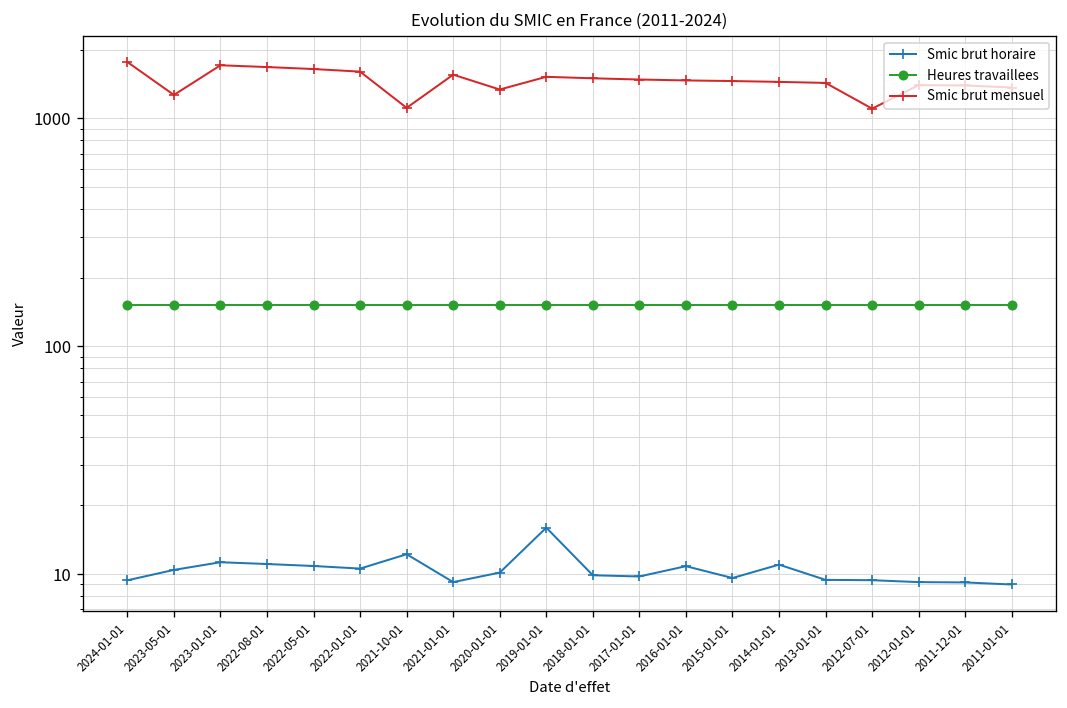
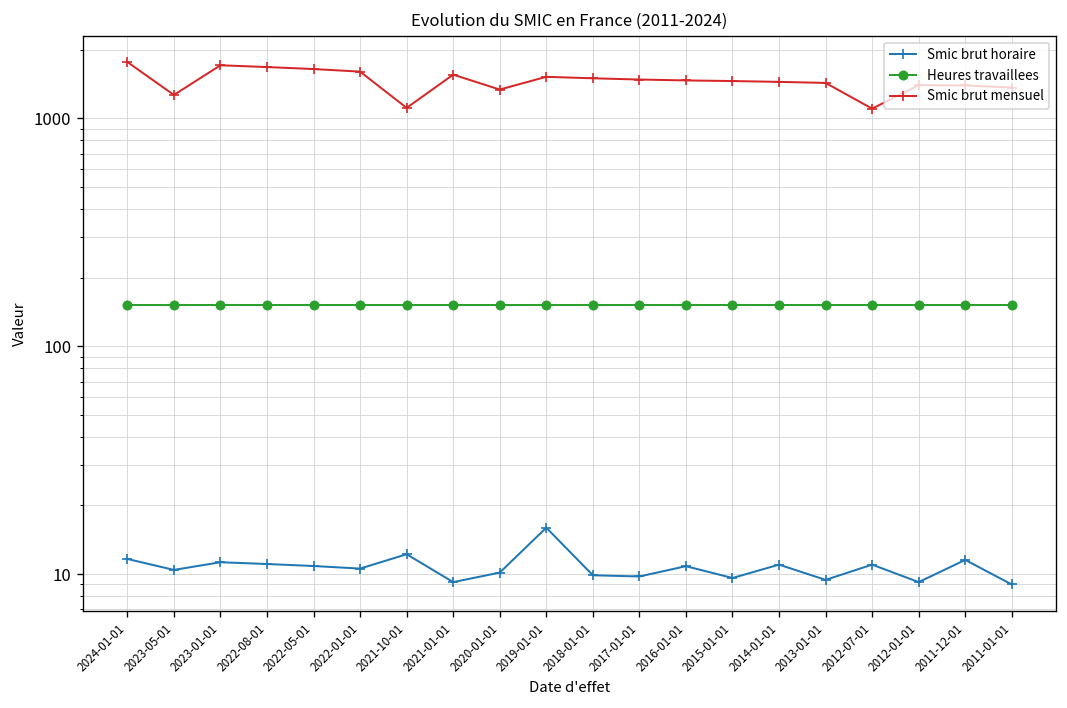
  {
    "Smic brut horaire": {
-     "2024-01-01": 9,
+     "2024-01-01": 12,
      "2023-05-01": 10,
      "2023-01-01": 11,
      "2022-08-01": 11,
      "2022-05-01": 11,
      "2022-01-01": 11,
      "2021-10-01": 12,
      "2021-01-01": 9,
      "2020-01-01": 10,
      "2019-01-01": 16,
      "2018-01-01": 10,
      "2017-01-01": 10,
      "2016-01-01": 11,
      "2015-01-01": 10,
      "2014-01-01": 11,
      "2013-01-01": 9,
-     "2012-07-01": 9,
+     "2012-07-01": 11,
      "2012-01-01": 9,
-     "2011-12-01": 9,
+     "2011-12-01": 12,
      "2011-01-01": 9
    },
    "Heures travaillees": {
      "2024-01-01": 150,
      "2023-05-01": 150,
      "2023-01-01": 150,
      "2022-08-01": 150,
      "2022-05-01": 150,
      "2022-01-01": 150,
      "2021-10-01": 150,
      "2021-01-01": 150,
      "2020-01-01": 150,
      "2019-01-01": 150,
      "2018-01-01": 150,
      "2017-01-01": 150,
      "2016-01-01": 150,
      "2015-01-01": 150,
      "2014-01-01": 150,
      "2013-01-01": 150,
      "2012-07-01": 150,
      "2012-01-01": 150,
      "2011-12-01": 150,
      "2011-01-01": 150
    },
    "Smic brut mensuel": {
      "2024-01-01": 1800,
      "2023-05-01": 1300,
      "2023-01-01": 1700,
      "2022-08-01": 1700,
      "2022-05-01": 1600,
      "2022-01-01": 1600,
      "2021-10-01": 1100,
      "2021-01-01": 1600,
      "2020-01-01": 1300,
      "2019-01-01": 1500,
      "2018-01-01": 1500,
      "2017-01-01": 1500,
      "2016-01-01": 1500,
      "2015-01-01": 1500,
      "2014-01-01": 1400,
      "2013-01-01": 1400,
      "2012-07-01": 1100
    }
  }
